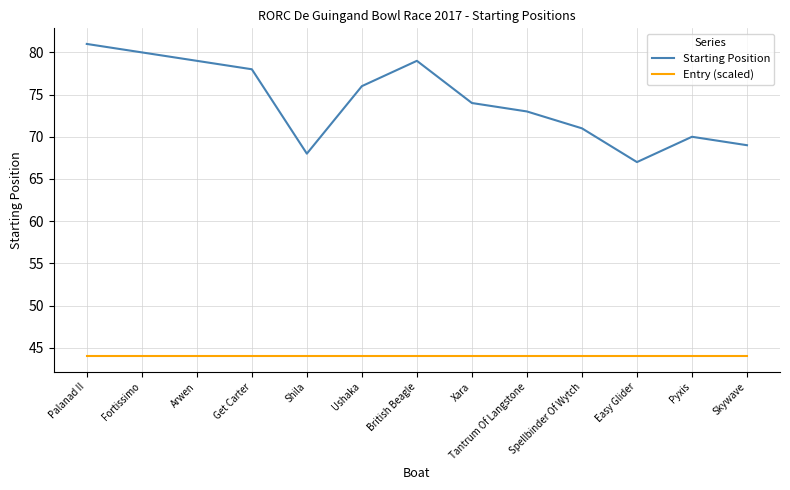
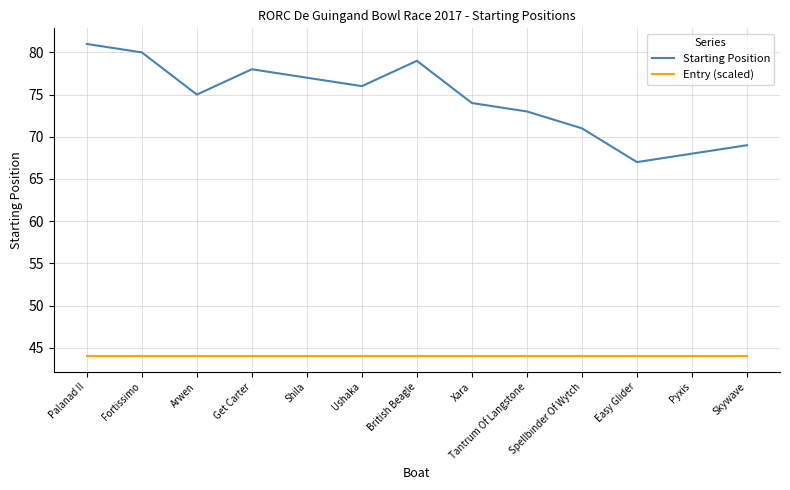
  {
    "Starting Position": {
      "Palanad II": 81,
      "Fortissimo": 80,
-     "Arwen": 79,
+     "Arwen": 75,
      "Get Carter": 78,
-     "Shila": 68,
+     "Shila": 77,
      "Ushaka": 76,
      "British Beagle": 79,
      "Xara": 74,
      "Tantrum Of Langstone": 73,
      "Spellbinder Of Wytch": 71,
      "Easy Glider": 67,
-     "Pyxis": 70,
+     "Pyxis": 68,
      "Skywave": 69
    },
    "Entry (scaled)": {
      "Palanad II": 44,
      "Fortissimo": 44,
      "Arwen": 44,
      "Get Carter": 44,
      "Shila": 44,
      "Ushaka": 44,
      "British Beagle": 44,
      "Xara": 44,
      "Tantrum Of Langstone": 44,
      "Spellbinder Of Wytch": 44,
      "Easy Glider": 44,
      "Pyxis": 44,
      "Skywave": 44
    }
  }
